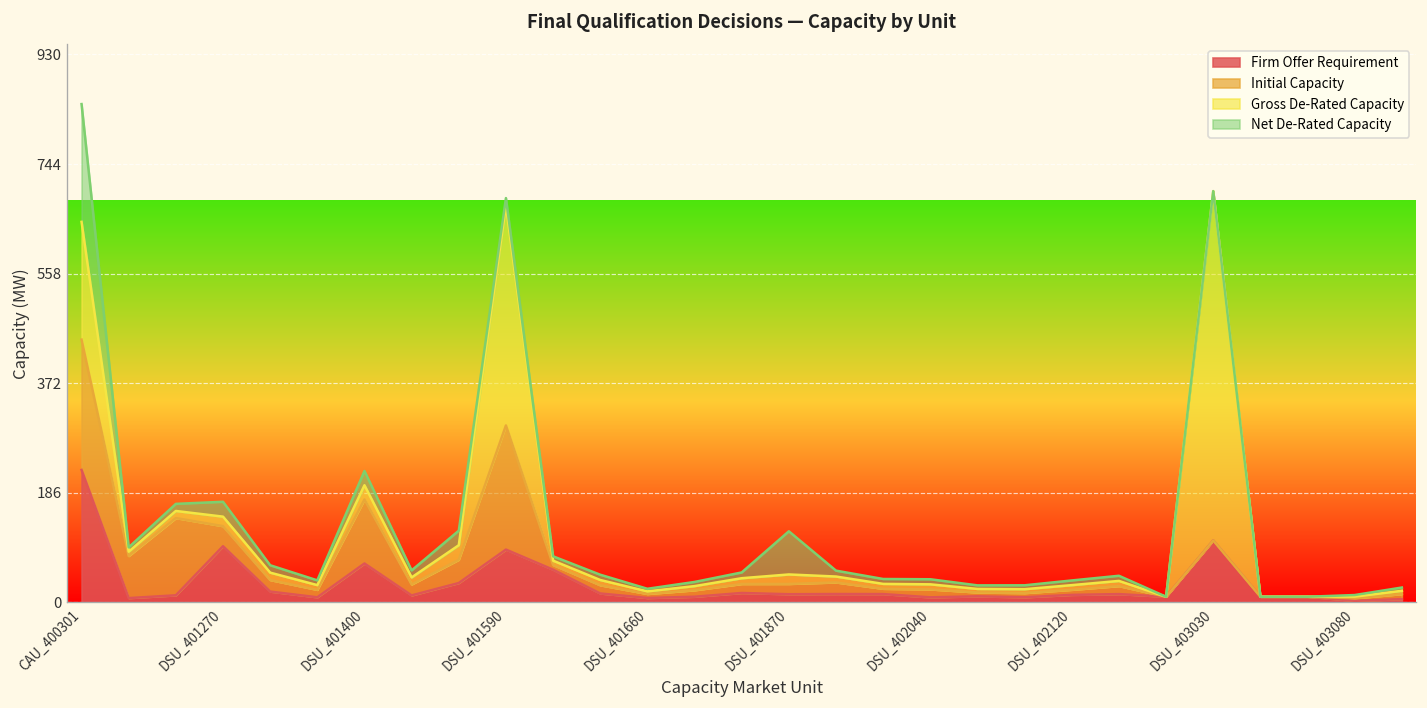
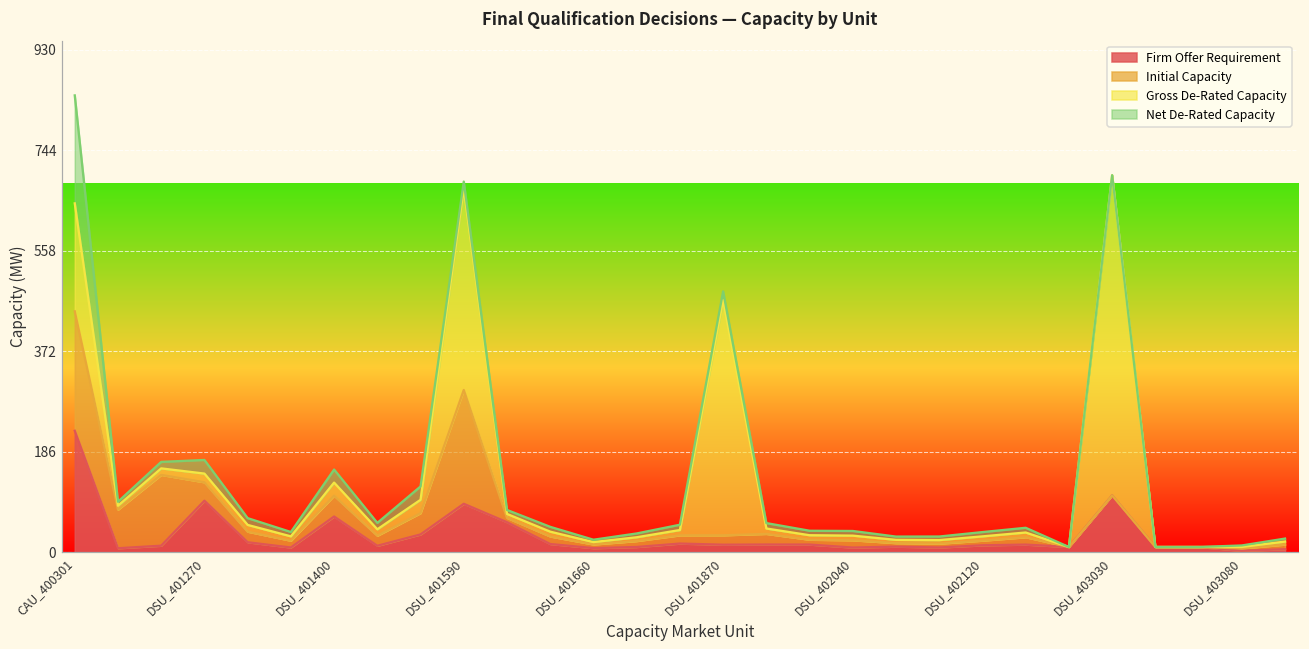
  {
    "Firm Offer Requirement": {
      "CAU_400301": 220,
      "DSU_401270": 100,
      "DSU_401400": 70,
      "DSU_401590": 90,
      "DSU_401660": 10,
      "DSU_401870": 10,
      "DSU_402040": 10,
      "DSU_402120": 10
    },
    "Initial Capacity": {
      "CAU_400301": 220,
      "DSU_401270": 30,
-     "DSU_401400": 110,
+     "DSU_401400": 40,
      "DSU_401590": 210,
      "DSU_401870": 20,
      "DSU_402040": 10,
      "DSU_402120": 10
    },
    "Gross De-Rated Capacity": {
      "CAU_400301": 200,
      "DSU_401270": 20,
      "DSU_401400": 20,
      "DSU_401590": 370,
-     "DSU_401870": 20,
+     "DSU_401870": 440,
      "DSU_402040": 10,
      "DSU_402120": 10
    },
    "Net De-Rated Capacity": {
      "CAU_400301": 200,
      "DSU_401270": 30,
      "DSU_401400": 20,
      "DSU_401590": 10,
-     "DSU_401870": 70,
+     "DSU_401870": 20,
      "DSU_402040": 10,
      "DSU_402120": 10
    }
  }
